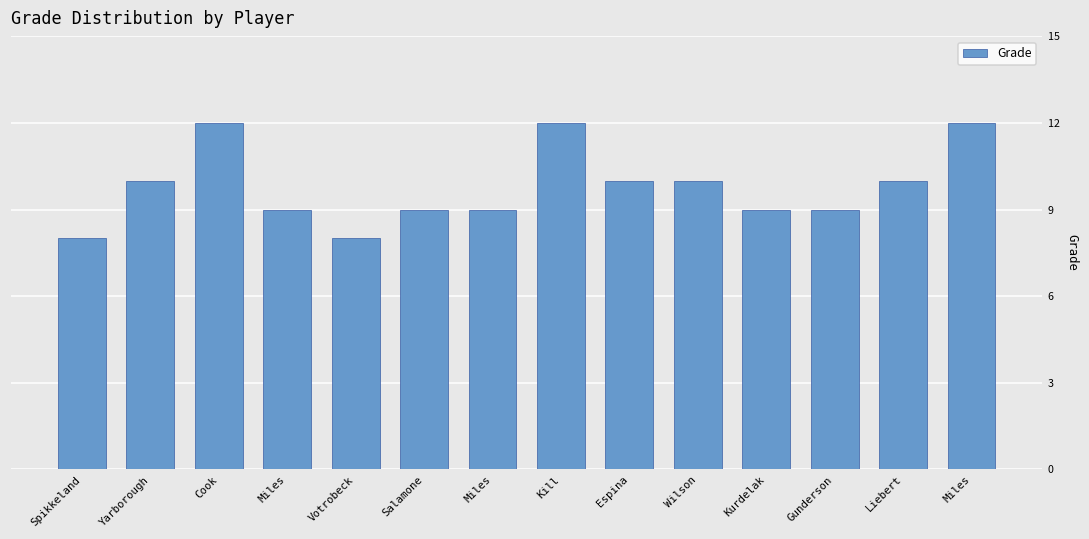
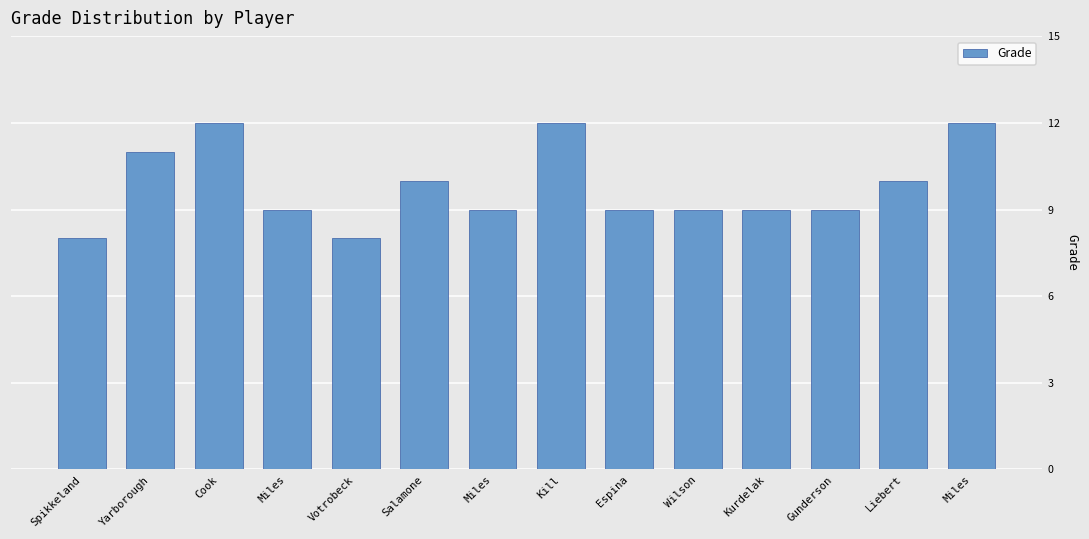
  {
    "Spikkeland": 8,
-   "Yarborough": 10,
+   "Yarborough": 11,
    "Cook": 12,
    "Votrobeck": 8,
-   "Salamone": 9,
+   "Salamone": 10,
    "Kill": 12,
-   "Espina": 10,
-   "Wilson": 10,
+   "Espina": 9,
+   "Wilson": 9,
    "Kurdelak": 9,
    "Gunderson": 9,
    "Liebert": 10
  }
